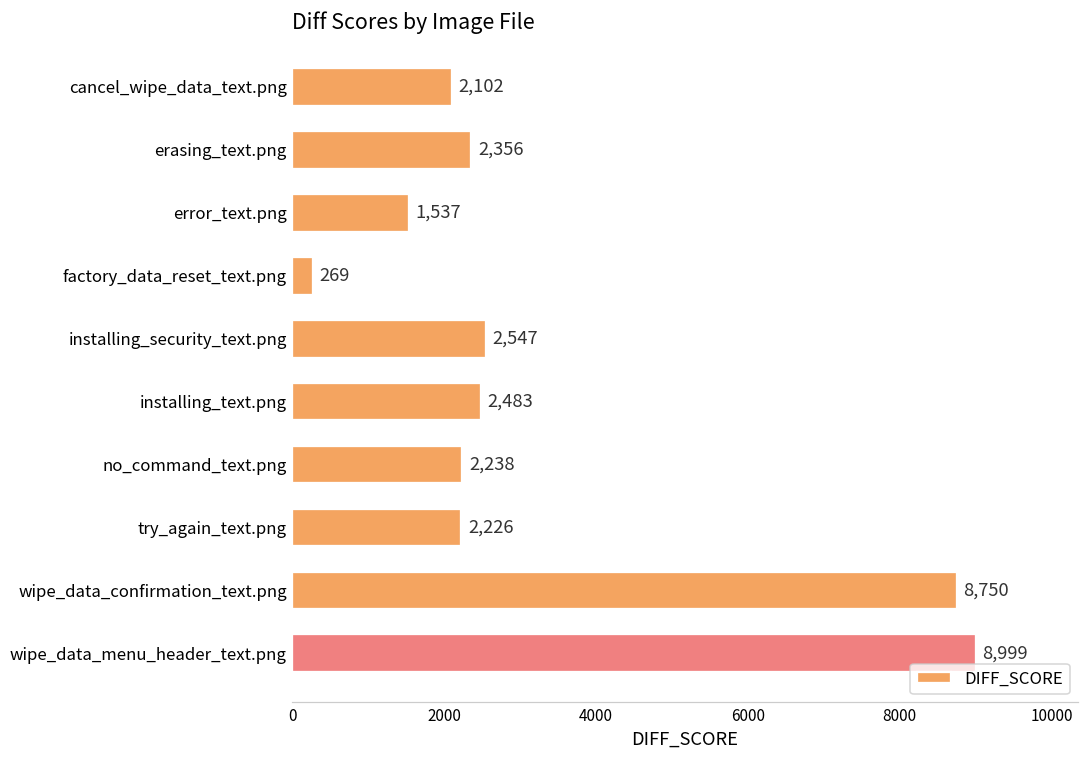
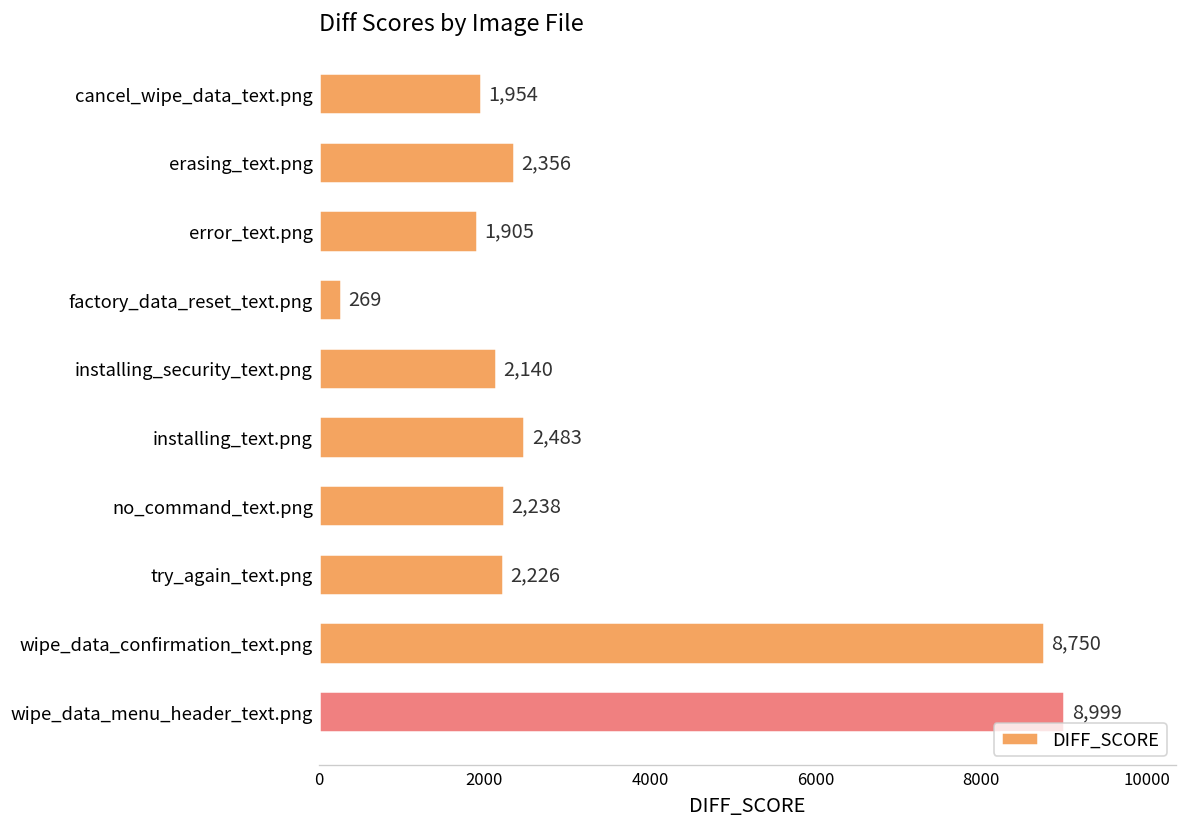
  {
-   "cancel_wipe_data_text.png": "2,102",
+   "cancel_wipe_data_text.png": "1,954",
    "erasing_text.png": "2,356",
-   "error_text.png": "1,537",
+   "error_text.png": "1,905",
    "factory_data_reset_text.png": "269",
-   "installing_security_text.png": "2,547",
+   "installing_security_text.png": "2,140",
    "installing_text.png": "2,483",
    "no_command_text.png": "2,238",
    "try_again_text.png": "2,226",
    "wipe_data_confirmation_text.png": "8,750"
  }
